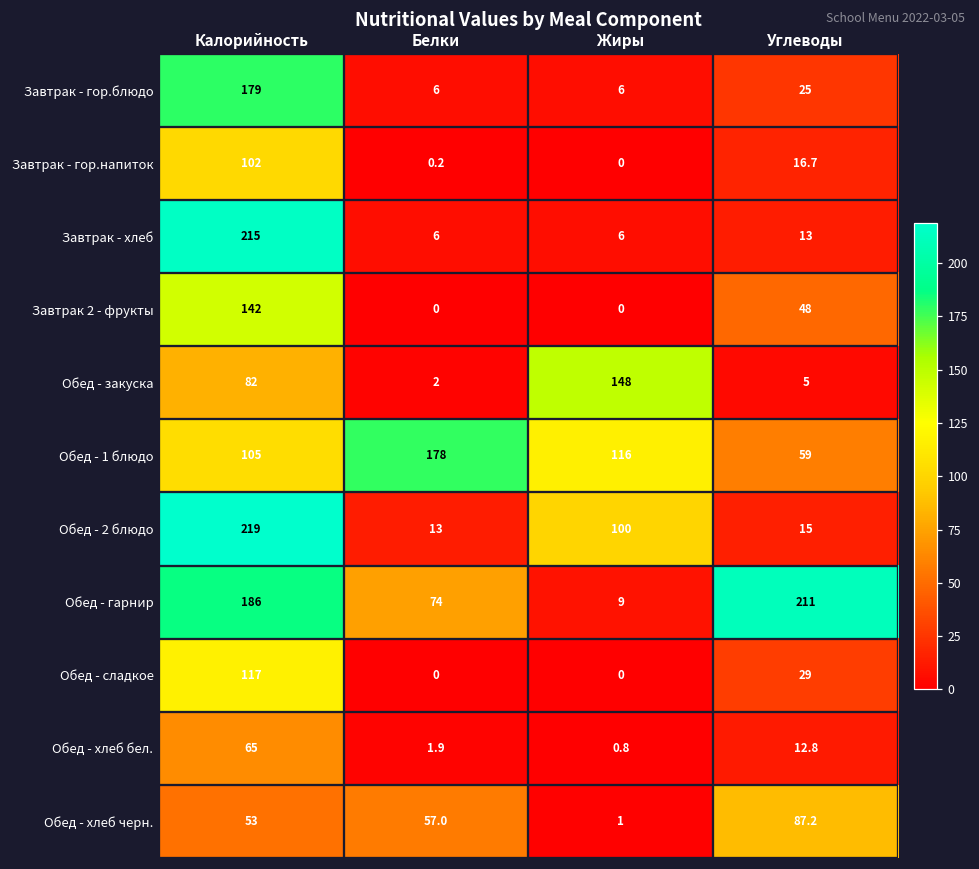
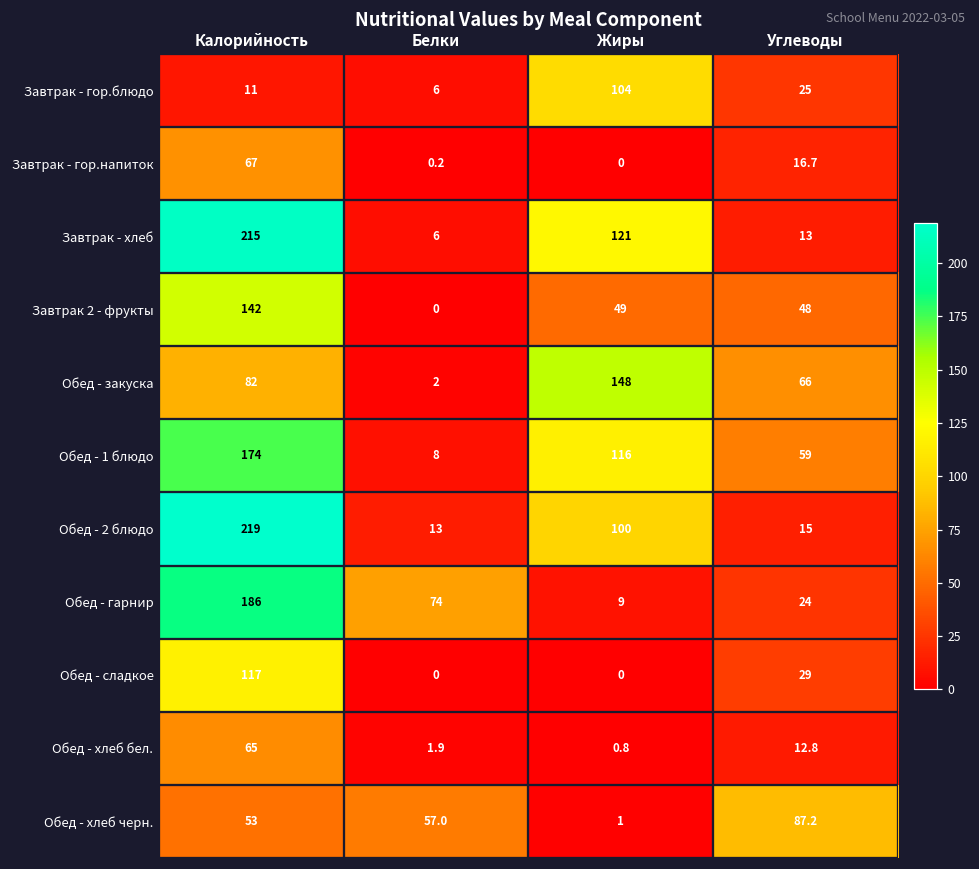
  {
    "Завтрак - гор.блюдо": {
-     "Калорийность": 179,
+     "Калорийность": 11,
      "Белки": 6,
-     "Жиры": 6,
+     "Жиры": 104,
      "Углеводы": 25
    },
    "Завтрак - гор.напиток": {
-     "Калорийность": 102,
+     "Калорийность": 67,
      "Белки": 0.2,
      "Жиры": 0,
      "Углеводы": 16.7
    },
    "Завтрак - хлеб": {
      "Калорийность": 215,
      "Белки": 6,
-     "Жиры": 6,
+     "Жиры": 121,
      "Углеводы": 13
    },
    "Завтрак 2 - фрукты": {
      "Калорийность": 142,
      "Белки": 0,
-     "Жиры": 0,
+     "Жиры": 49,
      "Углеводы": 48
    },
    "Обед - закуска": {
      "Калорийность": 82,
      "Белки": 2,
      "Жиры": 148,
-     "Углеводы": 5
+     "Углеводы": 66
    },
    "Обед - 1 блюдо": {
-     "Калорийность": 105,
-     "Белки": 178,
+     "Калорийность": 174,
+     "Белки": 8,
      "Жиры": 116,
      "Углеводы": 59
    },
    "Обед - 2 блюдо": {
      "Калорийность": 219,
      "Белки": 13,
      "Жиры": 100,
      "Углеводы": 15
    },
    "Обед - гарнир": {
      "Калорийность": 186,
      "Белки": 74,
      "Жиры": 9,
-     "Углеводы": 211
+     "Углеводы": 24
    },
    "Обед - сладкое": {
      "Калорийность": 117,
      "Белки": 0,
      "Жиры": 0,
      "Углеводы": 29
    },
    "Обед - хлеб бел.": {
      "Калорийность": 65,
      "Белки": 1.9,
      "Жиры": 0.8,
      "Углеводы": 12.8
    },
    "Обед - хлеб черн.": {
      "Калорийность": 53,
      "Белки": 57.0,
      "Жиры": 1,
      "Углеводы": 87.2
    }
  }
